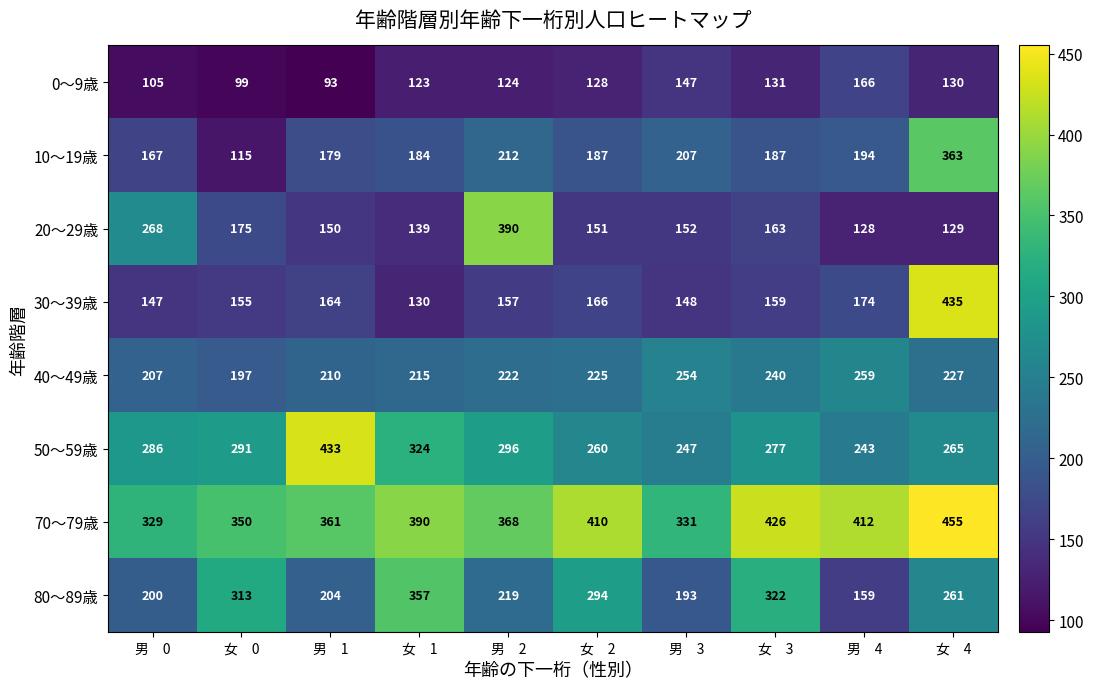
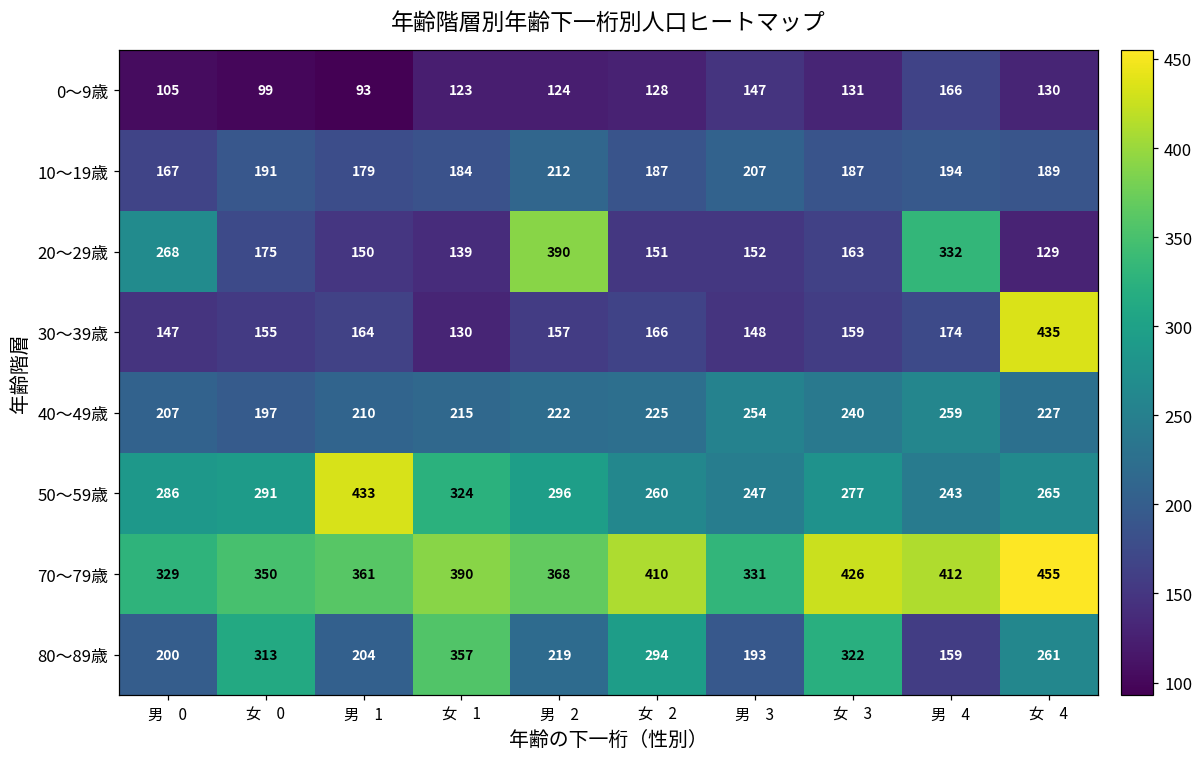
  {
    "0～9歳": {
      "男 0": 105,
      "女 0": 99,
      "男 1": 93,
      "女 1": 123,
      "男 2": 124,
      "女 2": 128,
      "男 3": 147,
      "女 3": 131,
      "男 4": 166,
      "女 4": 130
    },
    "10～19歳": {
      "男 0": 167,
-     "女 0": 115,
+     "女 0": 191,
      "男 1": 179,
      "女 1": 184,
      "男 2": 212,
      "女 2": 187,
      "男 3": 207,
      "女 3": 187,
      "男 4": 194,
-     "女 4": 363
+     "女 4": 189
    },
    "20～29歳": {
      "男 0": 268,
      "女 0": 175,
      "男 1": 150,
      "女 1": 139,
      "男 2": 390,
      "女 2": 151,
      "男 3": 152,
      "女 3": 163,
-     "男 4": 128,
+     "男 4": 332,
      "女 4": 129
    },
    "30～39歳": {
      "男 0": 147,
      "女 0": 155,
      "男 1": 164,
      "女 1": 130,
      "男 2": 157,
      "女 2": 166,
      "男 3": 148,
      "女 3": 159,
      "男 4": 174,
      "女 4": 435
    },
    "40～49歳": {
      "男 0": 207,
      "女 0": 197,
      "男 1": 210,
      "女 1": 215,
      "男 2": 222,
      "女 2": 225,
      "男 3": 254,
      "女 3": 240,
      "男 4": 259,
      "女 4": 227
    },
    "50～59歳": {
      "男 0": 286,
      "女 0": 291,
      "男 1": 433,
      "女 1": 324,
      "男 2": 296,
      "女 2": 260,
      "男 3": 247,
      "女 3": 277,
      "男 4": 243,
      "女 4": 265
    },
    "70～79歳": {
      "男 0": 329,
      "女 0": 350,
      "男 1": 361,
      "女 1": 390,
      "男 2": 368,
      "女 2": 410,
      "男 3": 331,
      "女 3": 426,
      "男 4": 412,
      "女 4": 455
    },
    "80～89歳": {
      "男 0": 200,
      "女 0": 313,
      "男 1": 204,
      "女 1": 357,
      "男 2": 219,
      "女 2": 294,
      "男 3": 193,
      "女 3": 322,
      "男 4": 159,
      "女 4": 261
    }
  }
